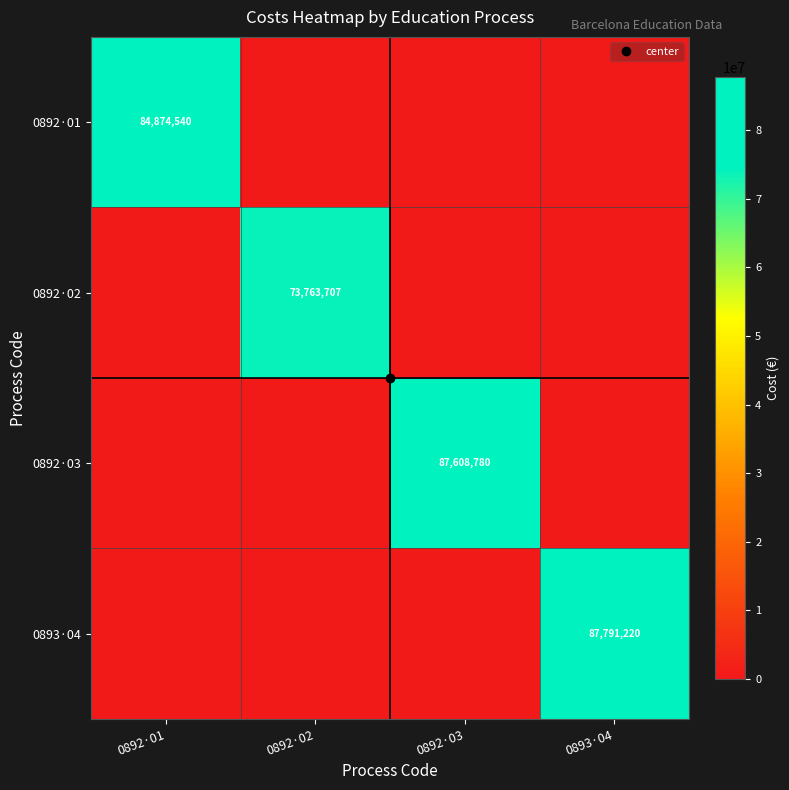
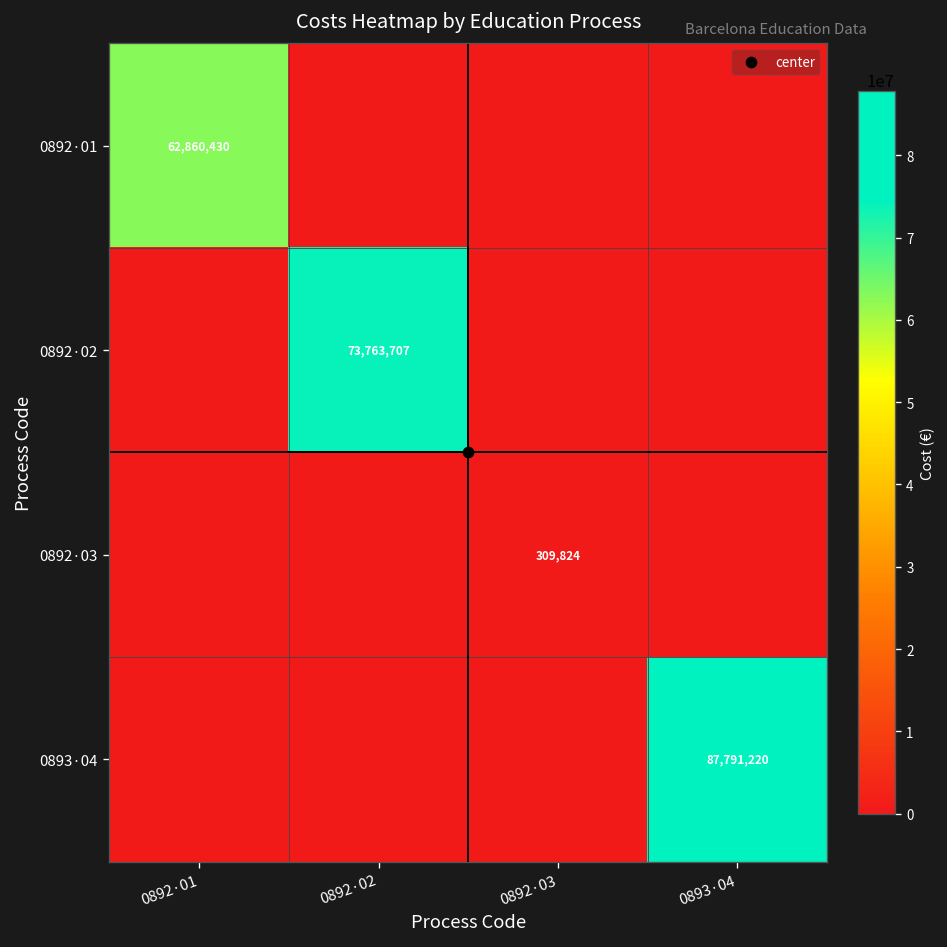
  {
    "0892·01": {
-     "0892·01": "84,874,540"
+     "0892·01": "62,860,430"
    },
    "0892·02": {
      "0892·02": "73,763,707"
    },
    "0892·03": {
-     "0892·03": "87,608,780"
+     "0892·03": "309,824"
    },
    "0893·04": {
      "0893·04": "87,791,220"
    }
  }
